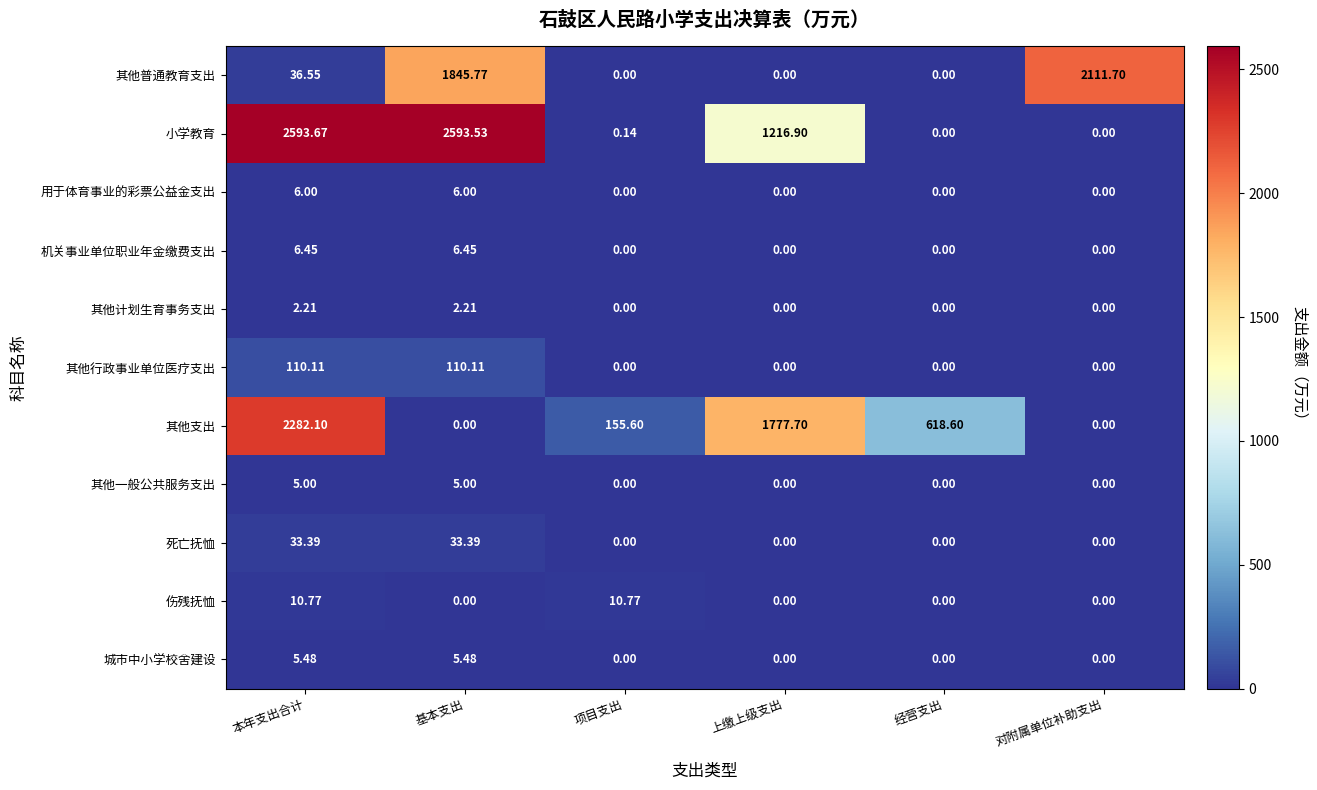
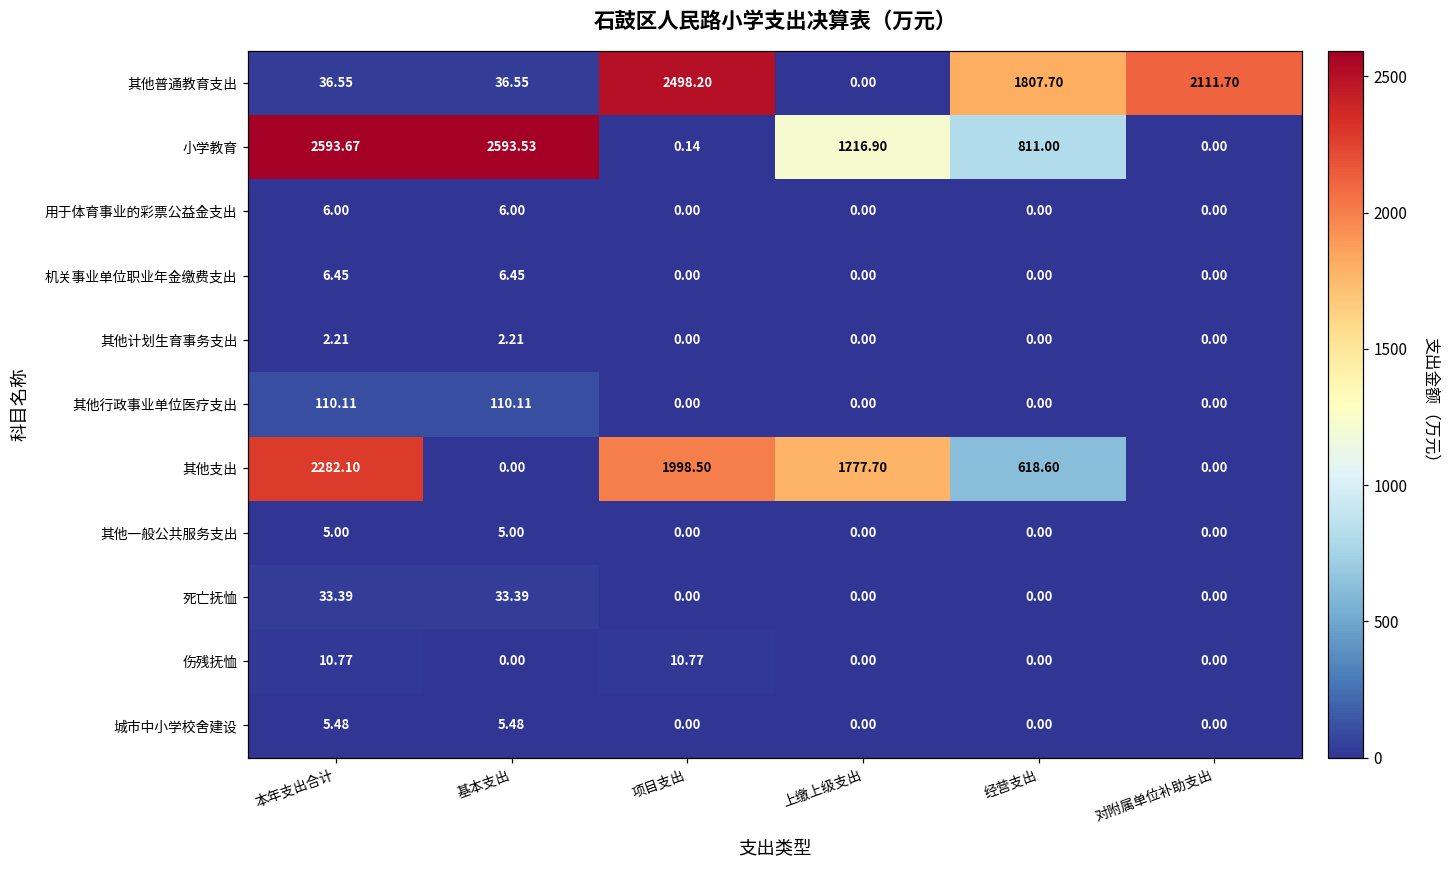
  {
    "其他普通教育支出": {
      "本年支出合计": 36.55,
-     "基本支出": 1845.77,
-     "项目支出": 0.00,
+     "基本支出": 36.55,
+     "项目支出": 2498.20,
      "上缴上级支出": 0.00,
-     "经营支出": 0.00,
+     "经营支出": 1807.70,
      "对附属单位补助支出": 2111.70
    },
    "小学教育": {
      "本年支出合计": 2593.67,
      "基本支出": 2593.53,
      "项目支出": 0.14,
      "上缴上级支出": 1216.90,
-     "经营支出": 0.00,
+     "经营支出": 811.00,
      "对附属单位补助支出": 0.00
    },
    "用于体育事业的彩票公益金支出": {
      "本年支出合计": 6.00,
      "基本支出": 6.00,
      "项目支出": 0.00,
      "上缴上级支出": 0.00,
      "经营支出": 0.00,
      "对附属单位补助支出": 0.00
    },
    "机关事业单位职业年金缴费支出": {
      "本年支出合计": 6.45,
      "基本支出": 6.45,
      "项目支出": 0.00,
      "上缴上级支出": 0.00,
      "经营支出": 0.00,
      "对附属单位补助支出": 0.00
    },
    "其他计划生育事务支出": {
      "本年支出合计": 2.21,
      "基本支出": 2.21,
      "项目支出": 0.00,
      "上缴上级支出": 0.00,
      "经营支出": 0.00,
      "对附属单位补助支出": 0.00
    },
    "其他行政事业单位医疗支出": {
      "本年支出合计": 110.11,
      "基本支出": 110.11,
      "项目支出": 0.00,
      "上缴上级支出": 0.00,
      "经营支出": 0.00,
      "对附属单位补助支出": 0.00
    },
    "其他支出": {
      "本年支出合计": 2282.10,
      "基本支出": 0.00,
-     "项目支出": 155.60,
+     "项目支出": 1998.50,
      "上缴上级支出": 1777.70,
      "经营支出": 618.60,
      "对附属单位补助支出": 0.00
    },
    "其他一般公共服务支出": {
      "本年支出合计": 5.00,
      "基本支出": 5.00,
      "项目支出": 0.00,
      "上缴上级支出": 0.00,
      "经营支出": 0.00,
      "对附属单位补助支出": 0.00
    },
    "死亡抚恤": {
      "本年支出合计": 33.39,
      "基本支出": 33.39,
      "项目支出": 0.00,
      "上缴上级支出": 0.00,
      "经营支出": 0.00,
      "对附属单位补助支出": 0.00
    },
    "伤残抚恤": {
      "本年支出合计": 10.77,
      "基本支出": 0.00,
      "项目支出": 10.77,
      "上缴上级支出": 0.00,
      "经营支出": 0.00,
      "对附属单位补助支出": 0.00
    },
    "城市中小学校舍建设": {
      "本年支出合计": 5.48,
      "基本支出": 5.48,
      "项目支出": 0.00,
      "上缴上级支出": 0.00,
      "经营支出": 0.00,
      "对附属单位补助支出": 0.00
    }
  }
